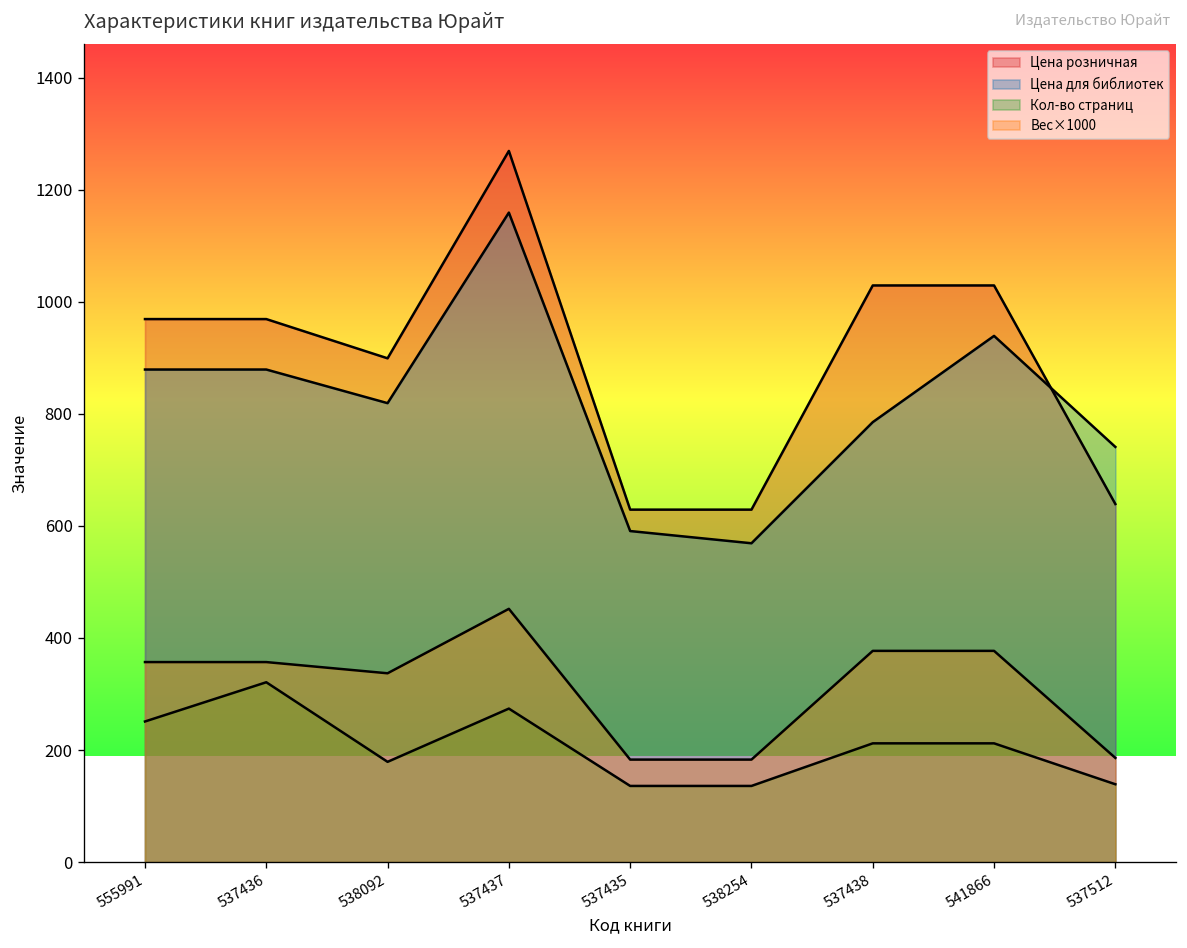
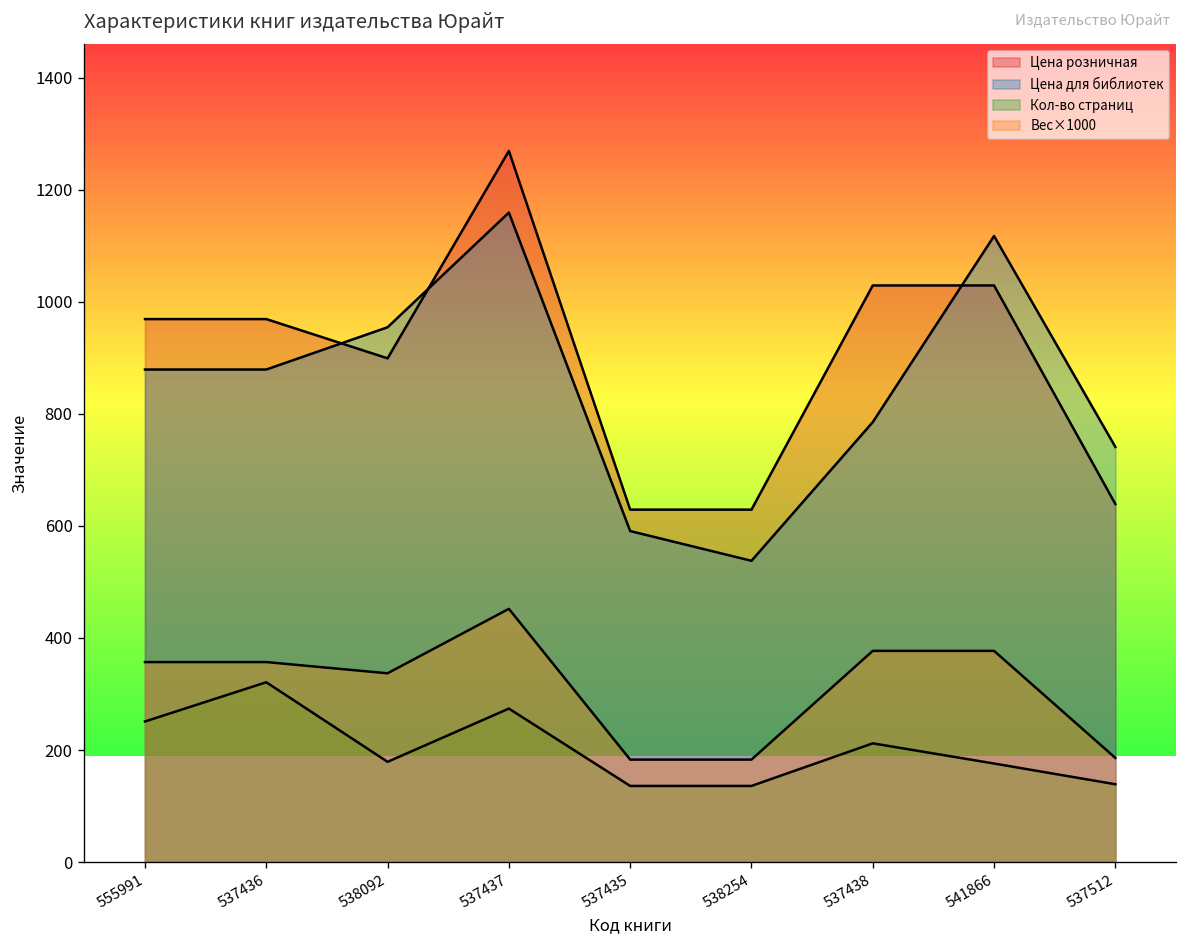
  {
    "Цена для библиотек": {
      "555991": 880,
      "537436": 880,
-     "538092": 820,
+     "538092": 950,
      "537437": 1160,
      "537435": 590,
-     "538254": 570,
+     "538254": 540,
      "537438": 790,
-     "541866": 940,
+     "541866": 1120,
      "537512": 740
    },
    "Кол-во страниц": {
      "555991": 250,
      "537436": 320,
      "538092": 180,
      "537437": 270,
      "537435": 140,
      "538254": 140,
      "537438": 210,
-     "541866": 210,
+     "541866": 180,
      "537512": 140
    }
  }
